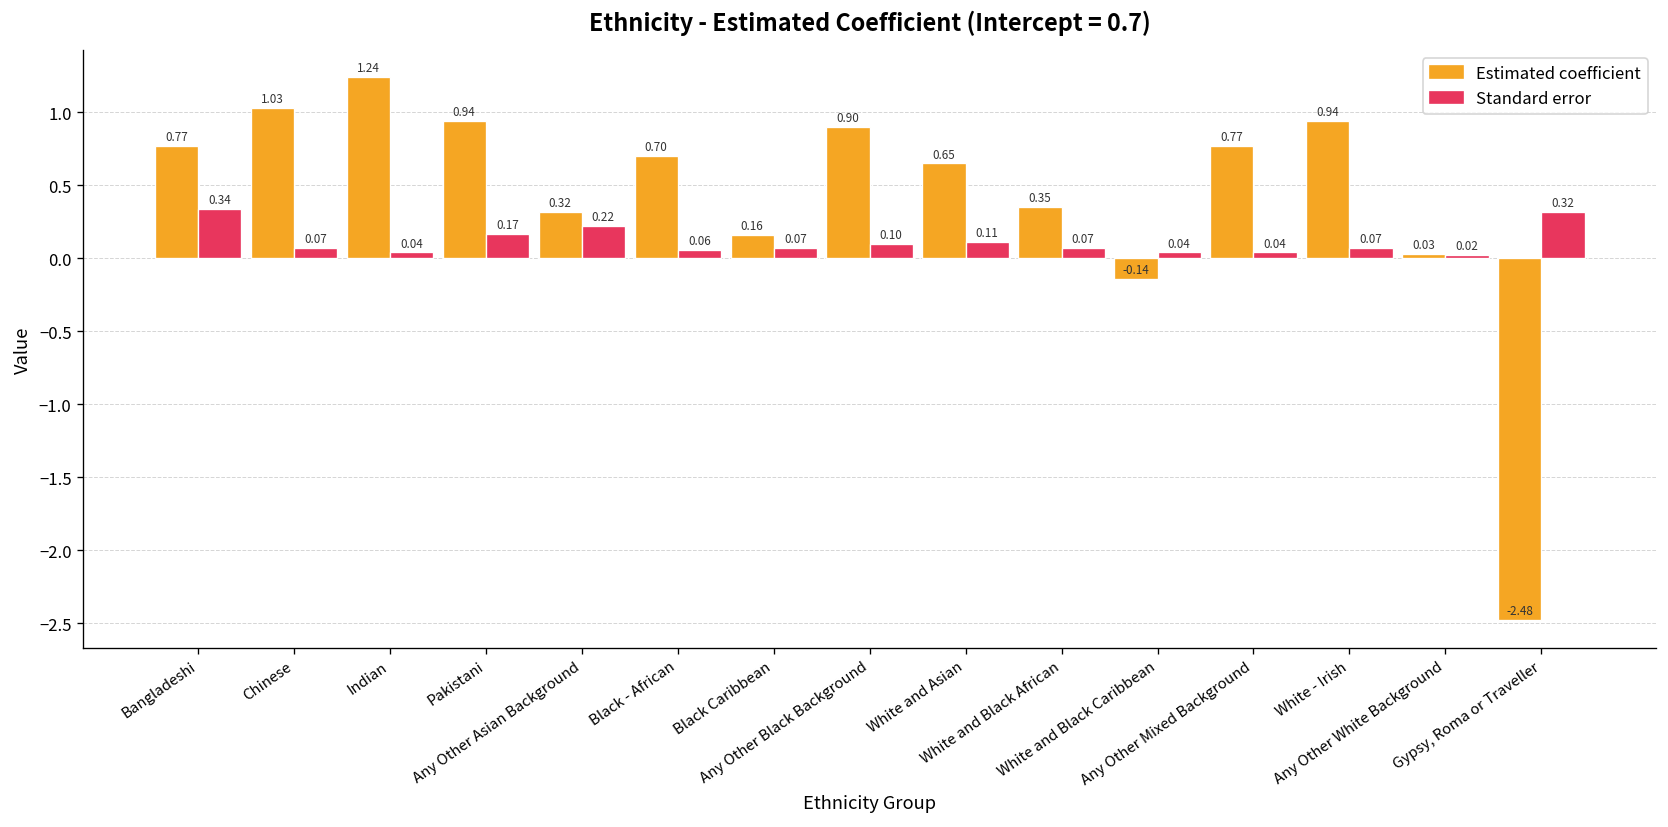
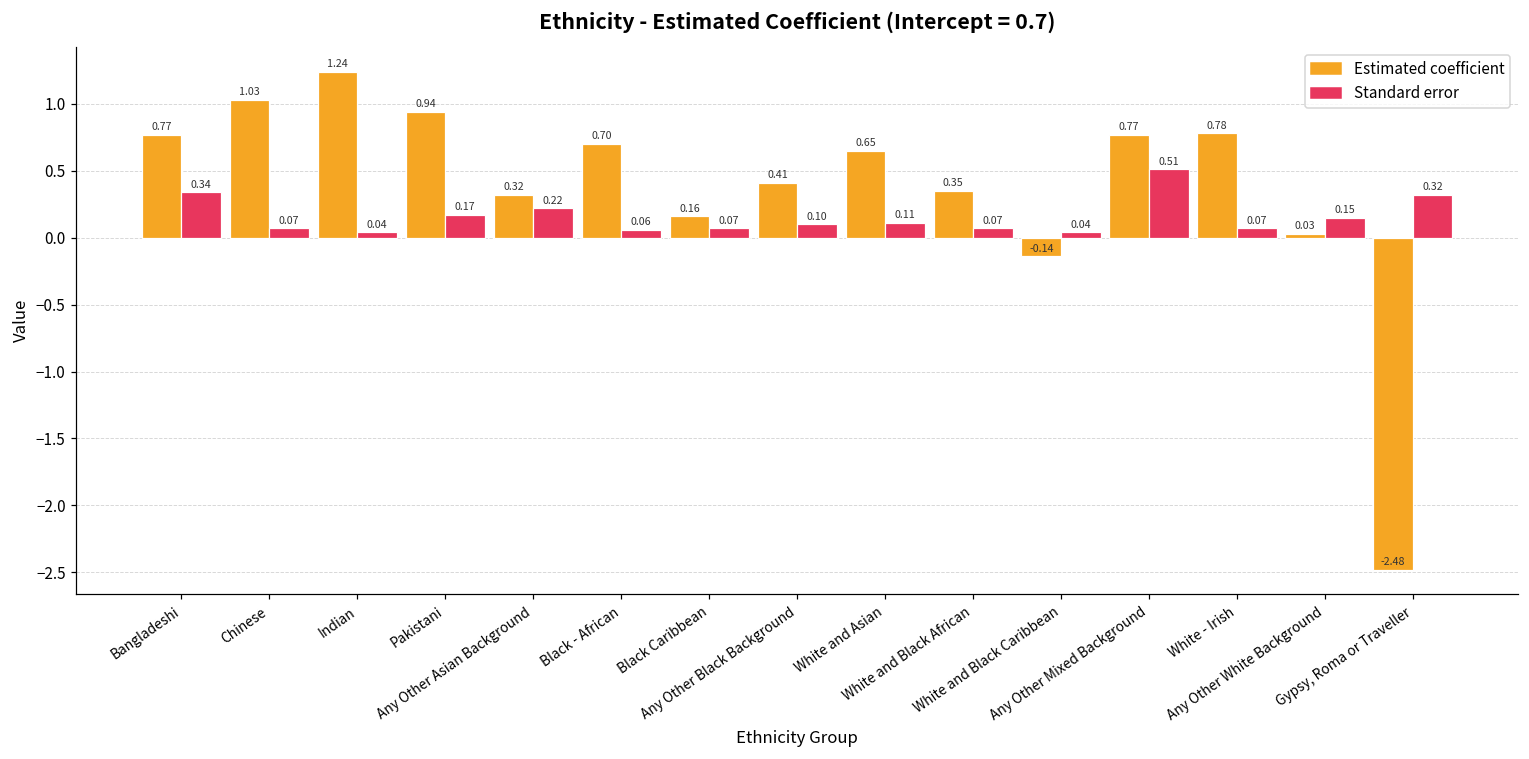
  {
    "Estimated coefficient": {
      "Bangladeshi": 0.77,
      "Chinese": 1.03,
      "Indian": 1.24,
      "Pakistani": 0.94,
      "Any Other Asian Background": 0.32,
      "Black - African": 0.70,
      "Black Caribbean": 0.16,
-     "Any Other Black Background": 0.90,
+     "Any Other Black Background": 0.41,
      "White and Asian": 0.65,
      "White and Black African": 0.35,
      "White and Black Caribbean": -0.14,
      "Any Other Mixed Background": 0.77,
-     "White - Irish": 0.94,
+     "White - Irish": 0.78,
      "Any Other White Background": 0.03,
      "Gypsy, Roma or Traveller": -2.48
    },
    "Standard error": {
      "Bangladeshi": 0.34,
      "Chinese": 0.07,
      "Indian": 0.04,
      "Pakistani": 0.17,
      "Any Other Asian Background": 0.22,
      "Black - African": 0.06,
      "Black Caribbean": 0.07,
      "Any Other Black Background": 0.10,
      "White and Asian": 0.11,
      "White and Black African": 0.07,
      "White and Black Caribbean": 0.04,
-     "Any Other Mixed Background": 0.04,
+     "Any Other Mixed Background": 0.51,
      "White - Irish": 0.07,
-     "Any Other White Background": 0.02,
+     "Any Other White Background": 0.15,
      "Gypsy, Roma or Traveller": 0.32
    }
  }
